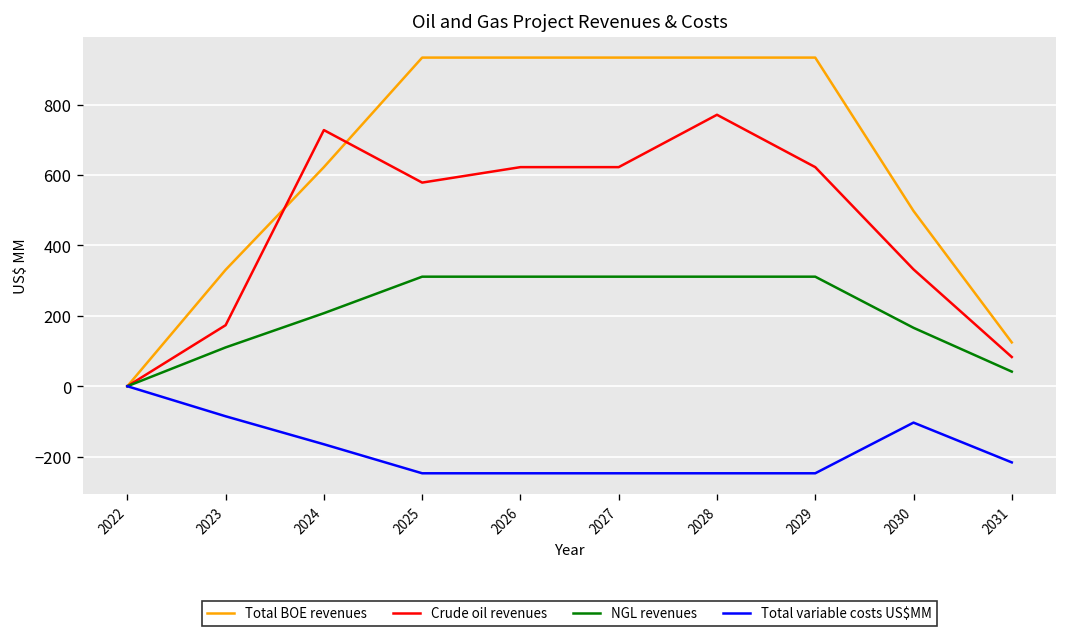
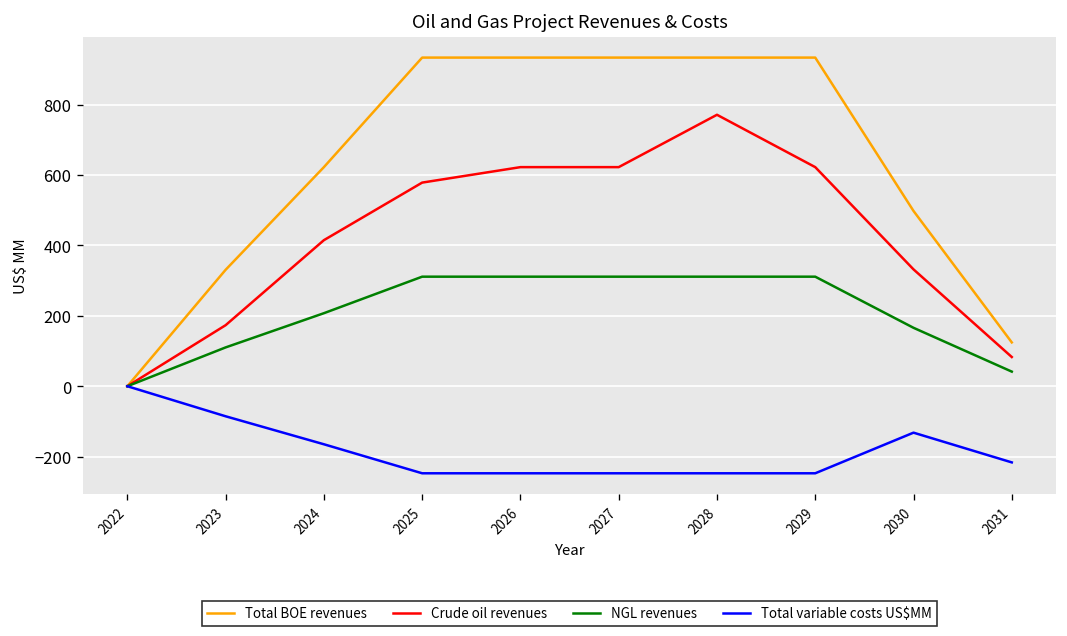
  {
    "Total BOE revenues": {
      "2023": 330,
      "2024": 620,
      "2025": 930,
      "2026": 930,
      "2027": 930,
      "2028": 930,
      "2029": 930,
      "2030": 500,
      "2031": 120
    },
    "Crude oil revenues": {
      "2023": 170,
-     "2024": 730,
+     "2024": 410,
      "2025": 580,
      "2026": 620,
      "2027": 620,
      "2028": 770,
      "2029": 620,
      "2030": 330,
      "2031": 80
    },
    "NGL revenues": {
      "2023": 110,
      "2024": 210,
      "2025": 310,
      "2026": 310,
      "2027": 310,
      "2028": 310,
      "2029": 310,
      "2030": 170,
      "2031": 40
    },
    "Total variable costs US$MM": {
      "2023": -90,
      "2024": -160,
      "2025": -250,
      "2026": -250,
      "2027": -250,
      "2028": -250,
      "2029": -250,
-     "2030": -100,
+     "2030": -130,
      "2031": -220
    }
  }
